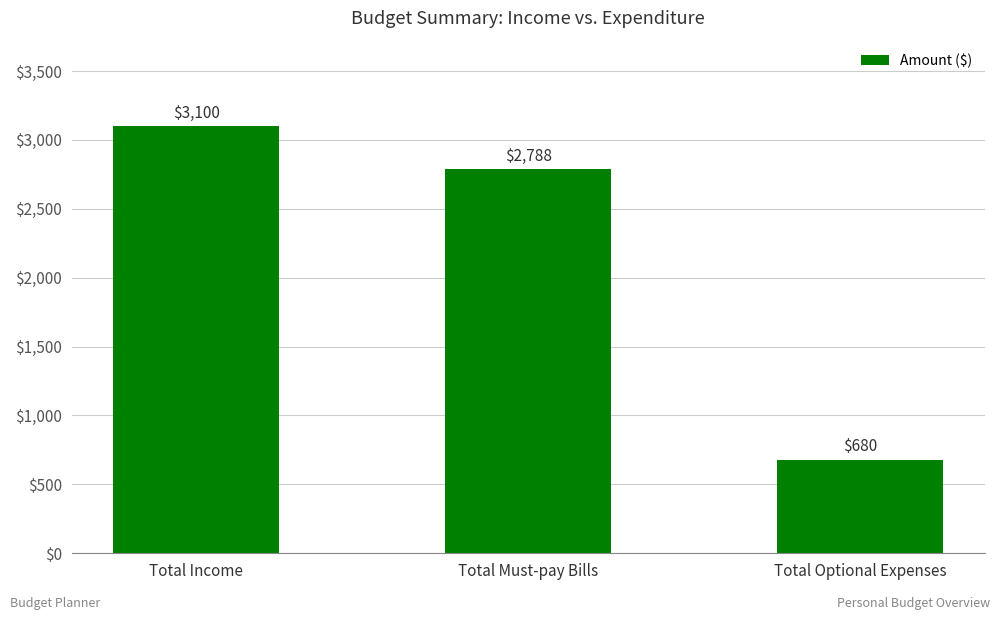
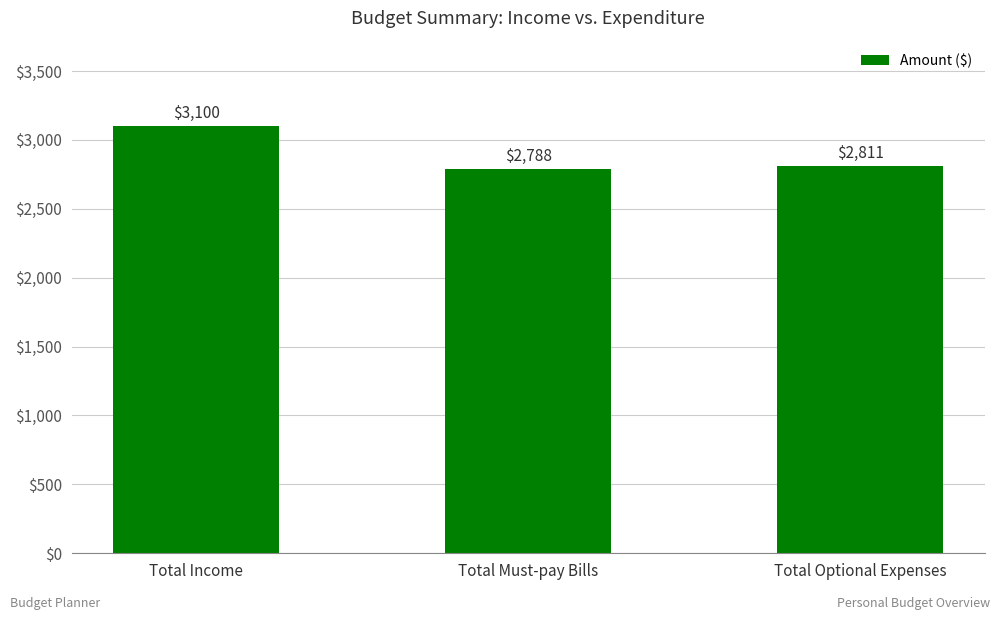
  {
    "Total Income": "$3,100",
    "Total Must-pay Bills": "$2,788",
-   "Total Optional Expenses": "$680"
+   "Total Optional Expenses": "$2,811"
  }
